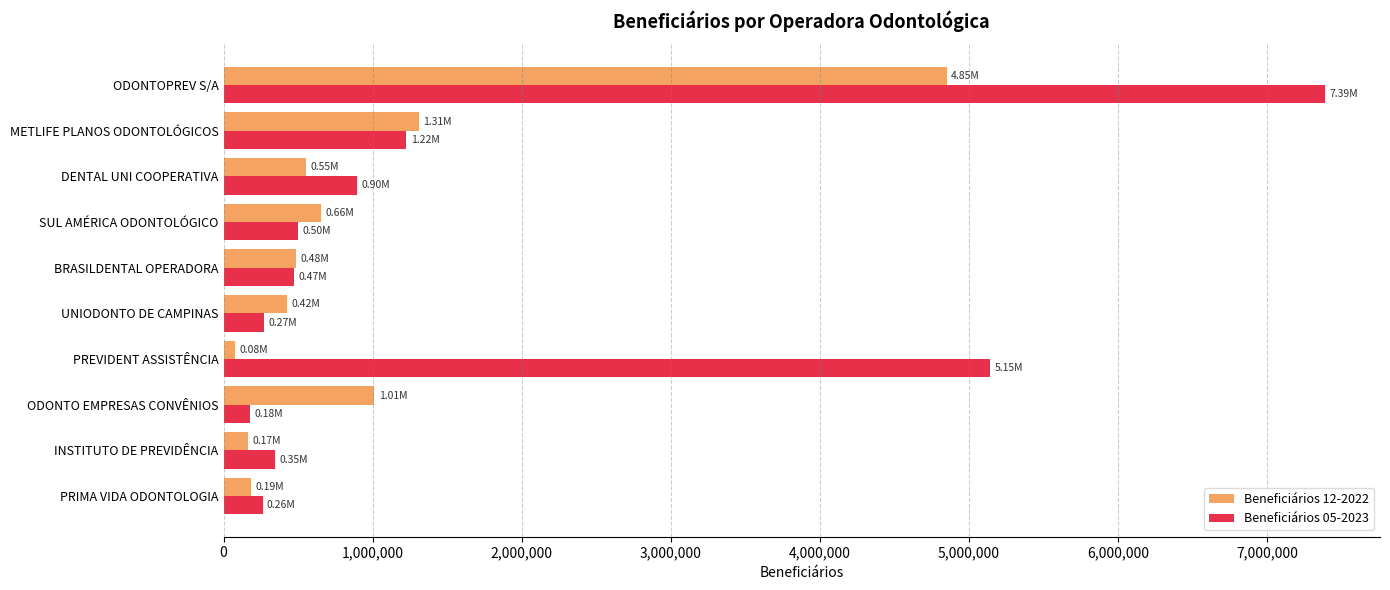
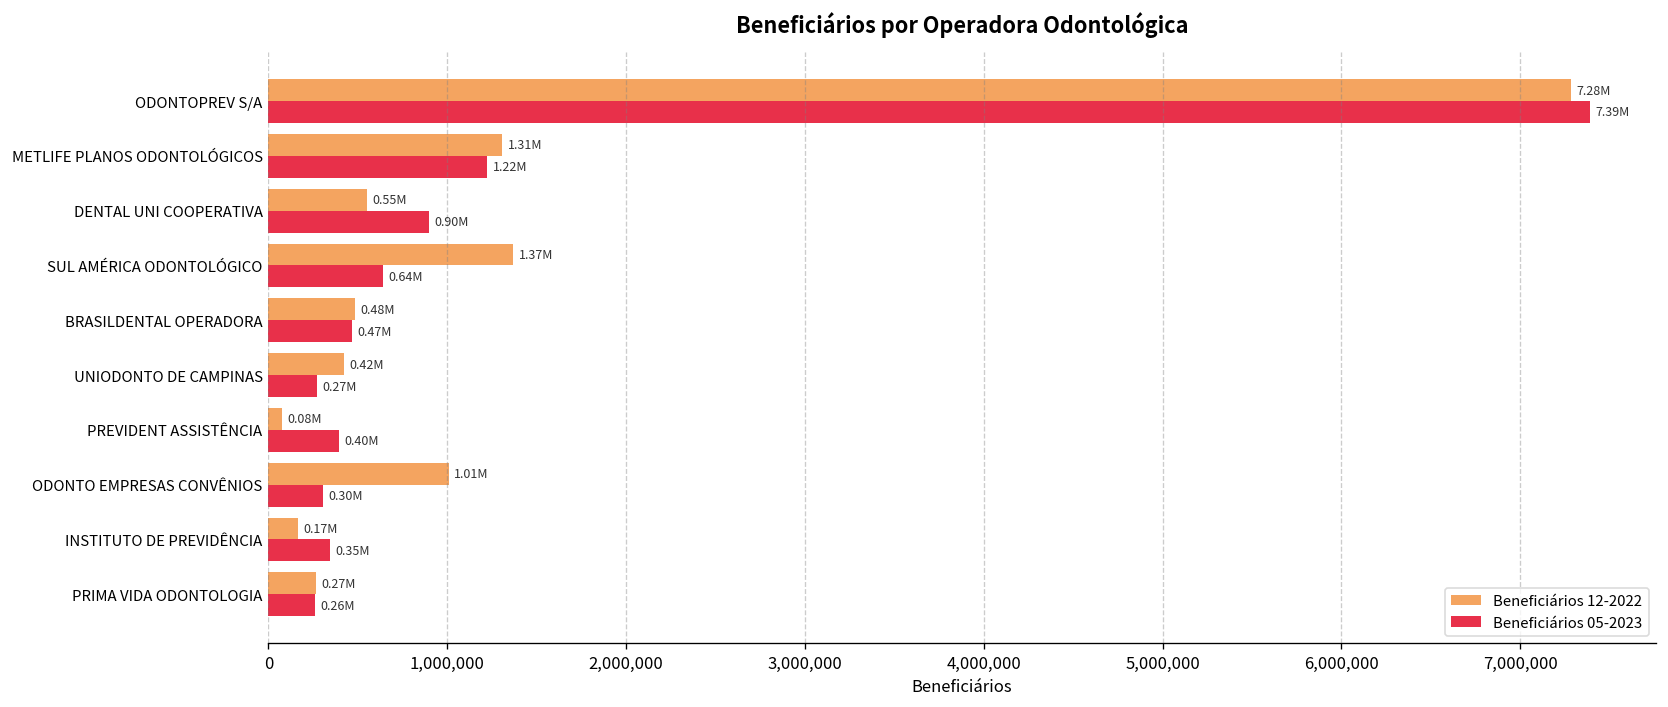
  {
    "Beneficiários 12-2022": {
-     "ODONTOPREV S/A": "4.85M",
+     "ODONTOPREV S/A": "7.28M",
      "METLIFE PLANOS ODONTOLÓGICOS": "1.31M",
      "DENTAL UNI COOPERATIVA": "0.55M",
-     "SUL AMÉRICA ODONTOLÓGICO": "0.66M",
+     "SUL AMÉRICA ODONTOLÓGICO": "1.37M",
      "BRASILDENTAL OPERADORA": "0.48M",
      "UNIODONTO DE CAMPINAS": "0.42M",
      "PREVIDENT ASSISTÊNCIA": "0.08M",
      "ODONTO EMPRESAS CONVÊNIOS": "1.01M",
      "INSTITUTO DE PREVIDÊNCIA": "0.17M",
-     "PRIMA VIDA ODONTOLOGIA": "0.19M"
+     "PRIMA VIDA ODONTOLOGIA": "0.27M"
    },
    "Beneficiários 05-2023": {
      "ODONTOPREV S/A": "7.39M",
      "METLIFE PLANOS ODONTOLÓGICOS": "1.22M",
      "DENTAL UNI COOPERATIVA": "0.90M",
-     "SUL AMÉRICA ODONTOLÓGICO": "0.50M",
+     "SUL AMÉRICA ODONTOLÓGICO": "0.64M",
      "BRASILDENTAL OPERADORA": "0.47M",
      "UNIODONTO DE CAMPINAS": "0.27M",
-     "PREVIDENT ASSISTÊNCIA": "5.15M",
-     "ODONTO EMPRESAS CONVÊNIOS": "0.18M",
+     "PREVIDENT ASSISTÊNCIA": "0.40M",
+     "ODONTO EMPRESAS CONVÊNIOS": "0.30M",
      "INSTITUTO DE PREVIDÊNCIA": "0.35M",
      "PRIMA VIDA ODONTOLOGIA": "0.26M"
    }
  }
